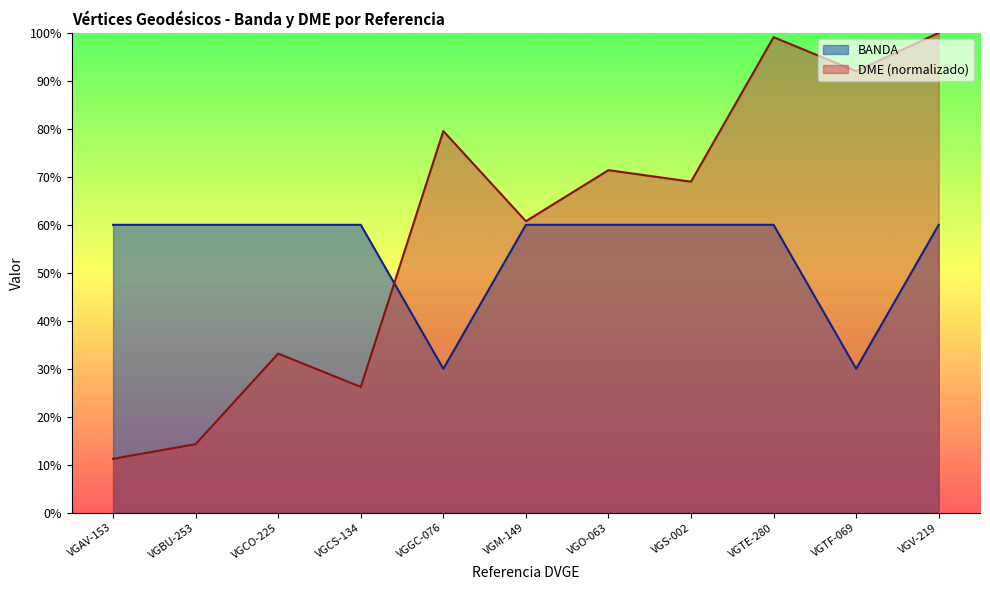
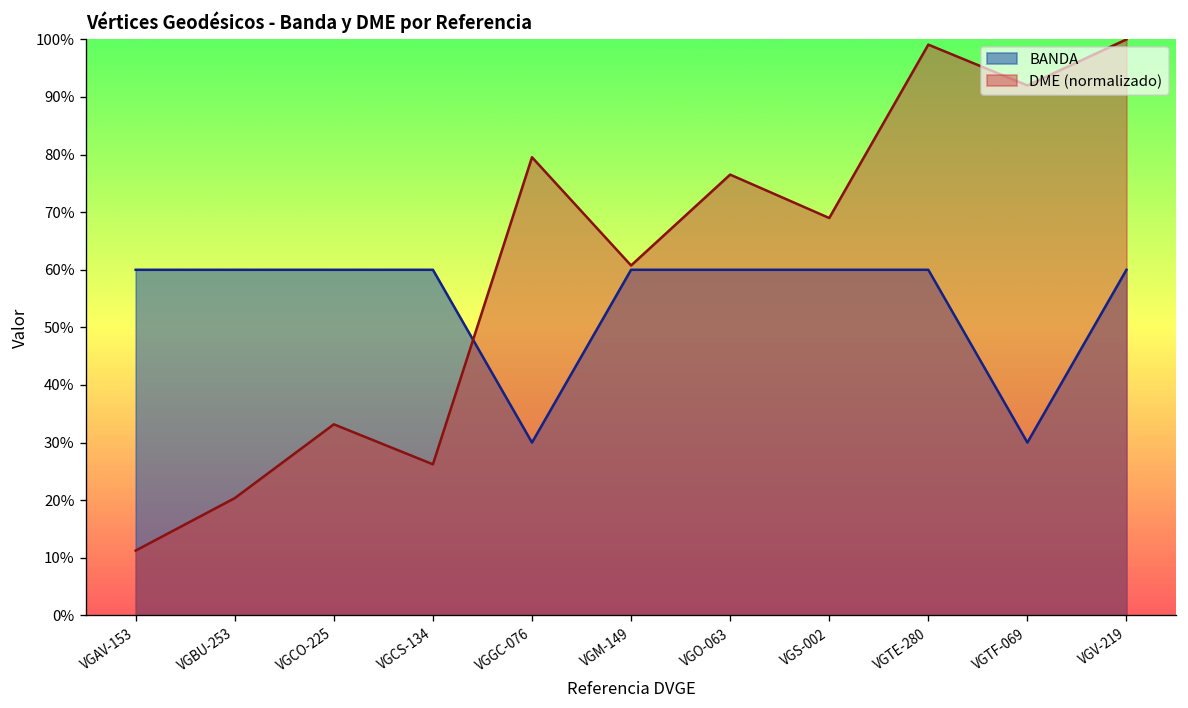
  {
    "BANDA": {
      "VGAV-153": "60%",
      "VGBU-253": "60%",
      "VGCO-225": "60%",
      "VGCS-134": "60%",
      "VGGC-076": "30%",
      "VGM-149": "60%",
      "VGO-063": "60%",
      "VGS-002": "60%",
      "VGTE-280": "60%",
      "VGTF-069": "30%",
      "VGV-219": "60%"
    },
    "DME (normalizado)": {
      "VGAV-153": "11%",
-     "VGBU-253": "14%",
+     "VGBU-253": "20%",
      "VGCO-225": "33%",
      "VGCS-134": "26%",
      "VGGC-076": "80%",
      "VGM-149": "61%",
-     "VGO-063": "71%",
+     "VGO-063": "77%",
      "VGS-002": "69%",
      "VGTE-280": "99%",
      "VGV-219": "100%"
    }
  }
